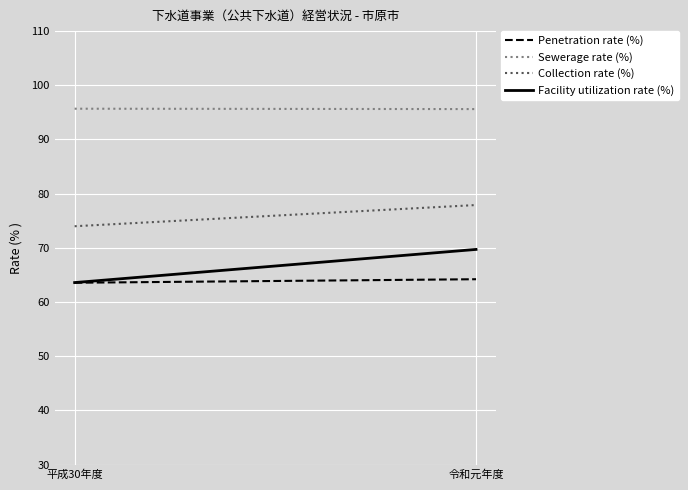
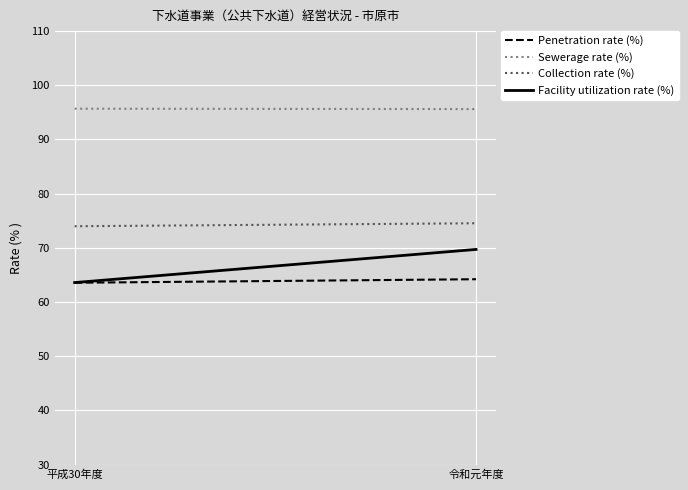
  {
    "Sewerage rate (%)": {
      "平成30年度": 96,
      "令和元年度": 96
    },
    "Collection rate (%)": {
      "平成30年度": 74,
-     "令和元年度": 78
+     "令和元年度": 75
    }
  }
